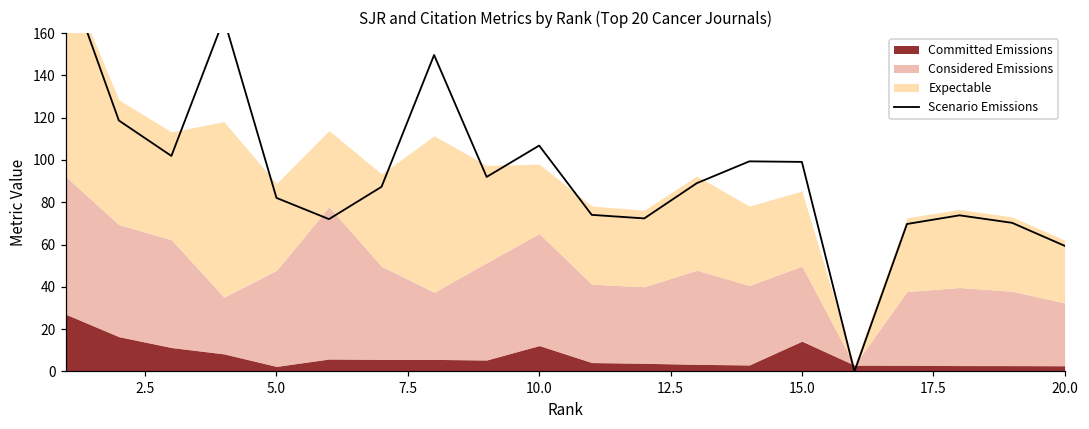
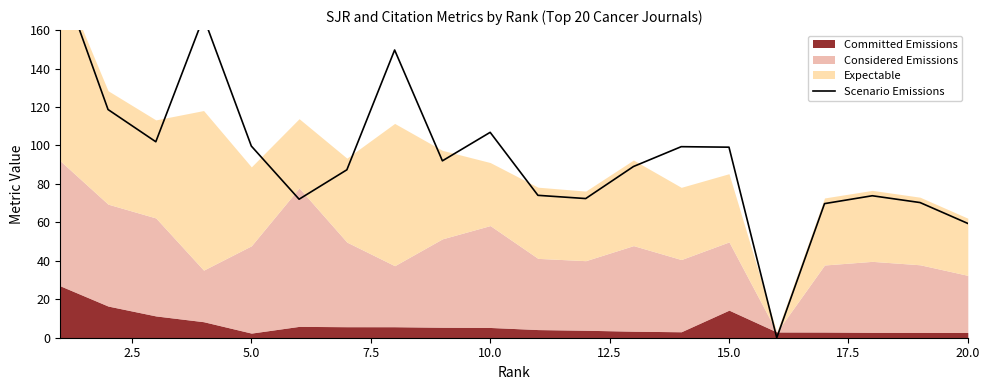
  {
    "Scenario Emissions": {
-     "5.0": 82,
+     "5.0": 100,
      "10.0": 107,
      "15.0": 99,
      "20.0": 59
    },
    "Committed Emissions": {
      "5.0": 2,
-     "10.0": 12,
+     "10.0": 5,
      "15.0": 14,
      "20.0": 3
    }
  }
